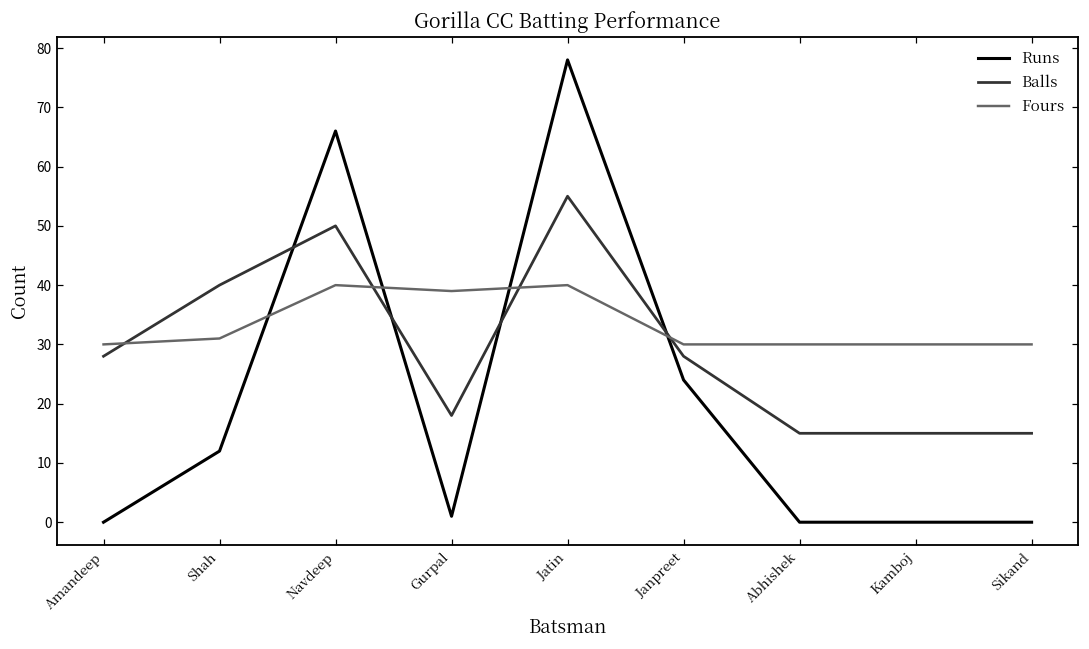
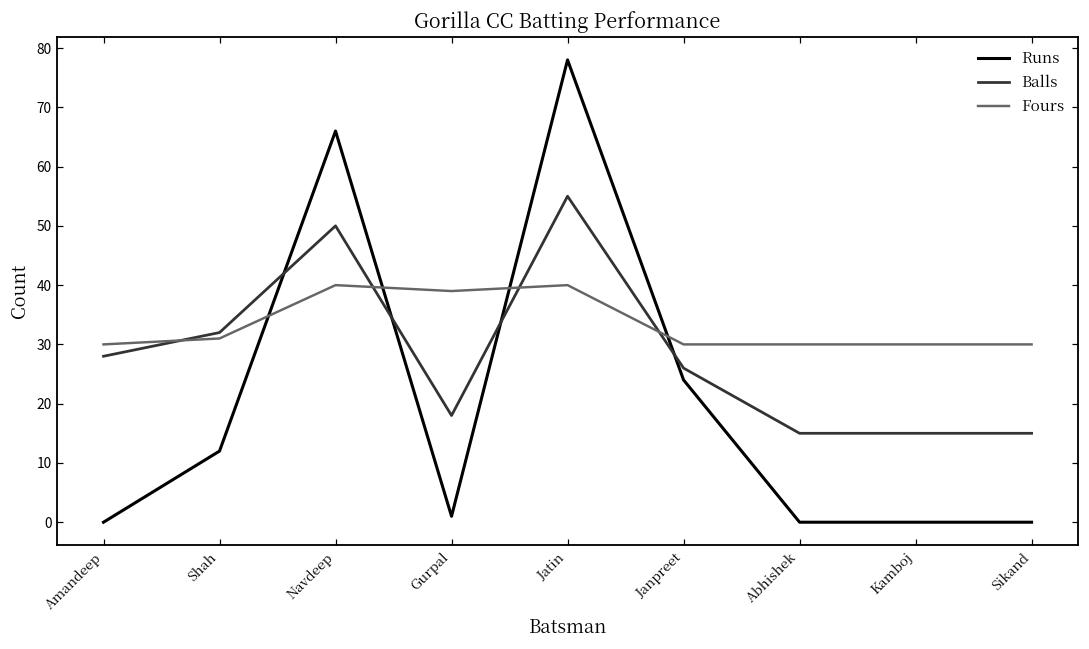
  {
    "Runs": {
      "Amandeep": 0,
      "Shah": 12,
      "Navdeep": 66,
      "Gurpal": 1,
      "Jatin": 78,
      "Janpreet": 24,
      "Abhishek": 0,
      "Kamboj": 0,
      "Sikand": 0
    },
    "Balls": {
      "Amandeep": 28,
-     "Shah": 40,
+     "Shah": 32,
      "Navdeep": 50,
      "Gurpal": 18,
      "Jatin": 55,
-     "Janpreet": 28,
+     "Janpreet": 26,
      "Abhishek": 15,
      "Kamboj": 15,
      "Sikand": 15
    },
    "Fours": {
      "Amandeep": 30,
      "Shah": 31,
      "Navdeep": 40,
      "Gurpal": 39,
      "Jatin": 40,
      "Janpreet": 30,
      "Abhishek": 30,
      "Kamboj": 30,
      "Sikand": 30
    }
  }
